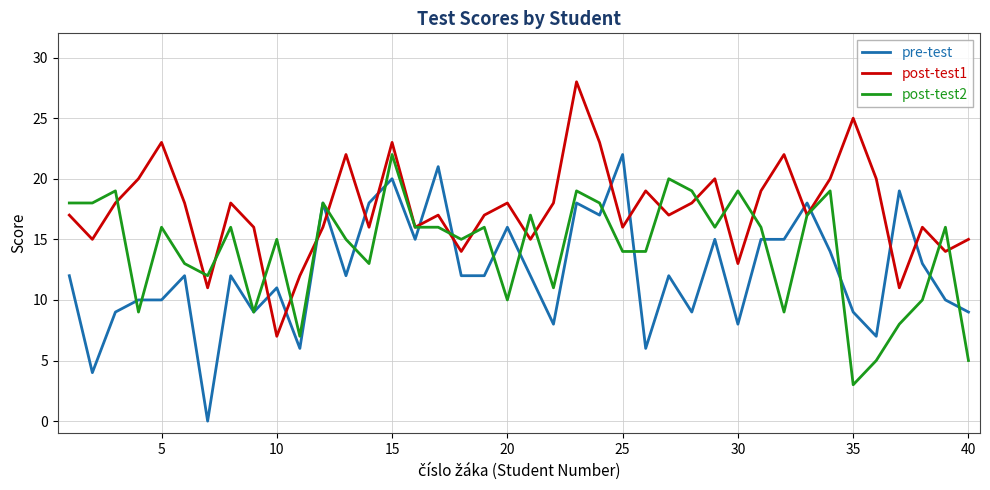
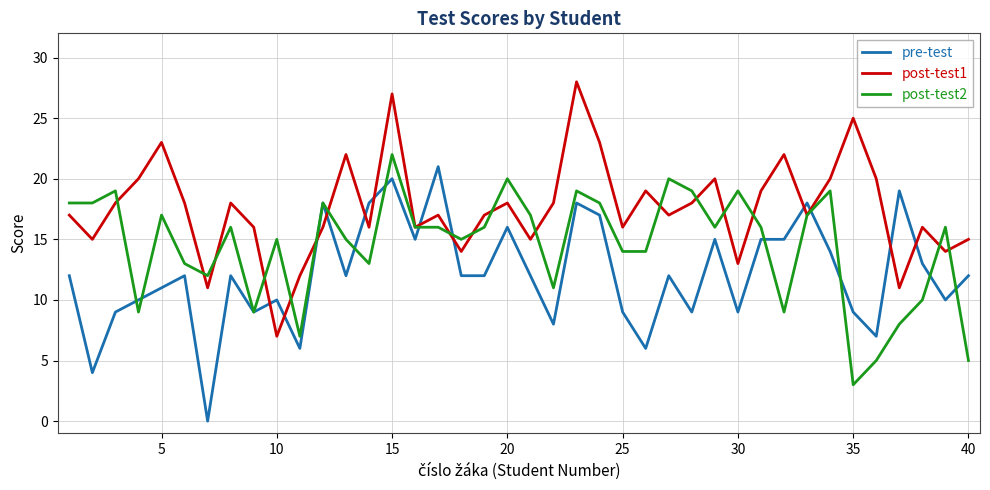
  {
    "pre-test": {
-     "5": 10,
-     "10": 11,
+     "5": 11,
+     "10": 10,
      "15": 20,
      "20": 16,
-     "25": 22,
-     "30": 8,
+     "25": 9,
+     "30": 9,
      "35": 9,
-     "40": 9
+     "40": 12
    },
    "post-test1": {
      "5": 23,
      "10": 7,
-     "15": 23,
+     "15": 27,
      "20": 18,
      "25": 16,
      "30": 13,
      "35": 25,
      "40": 15
    },
    "post-test2": {
-     "5": 16,
+     "5": 17,
      "10": 15,
      "15": 22,
-     "20": 10,
+     "20": 20,
      "25": 14,
      "30": 19,
      "35": 3,
      "40": 5
    }
  }
